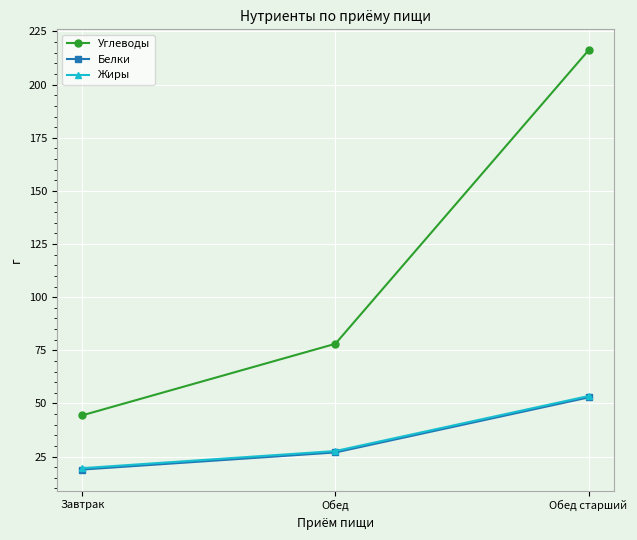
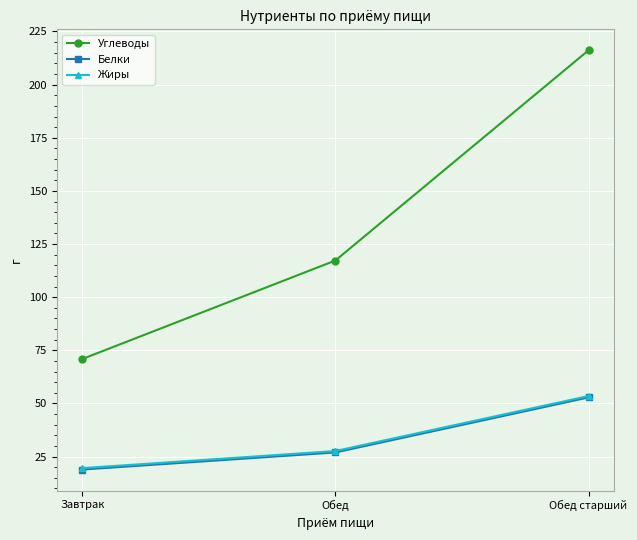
  {
    "Углеводы": {
-     "Завтрак": 44,
-     "Обед": 78,
+     "Завтрак": 71,
+     "Обед": 117,
      "Обед старший": 216
    }
  }
